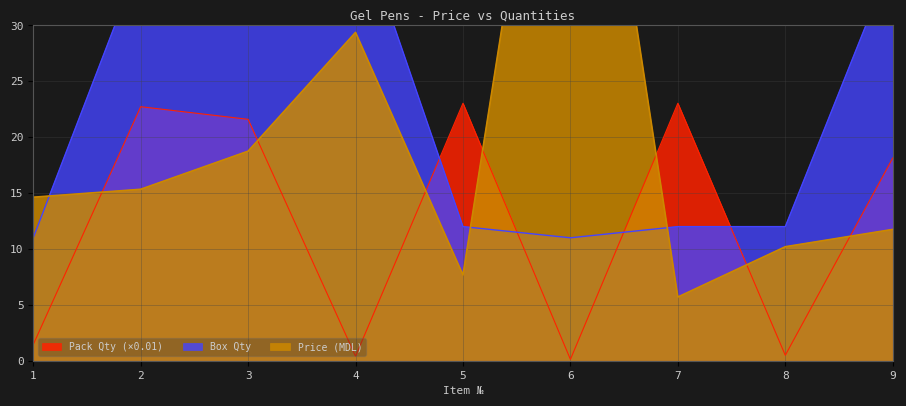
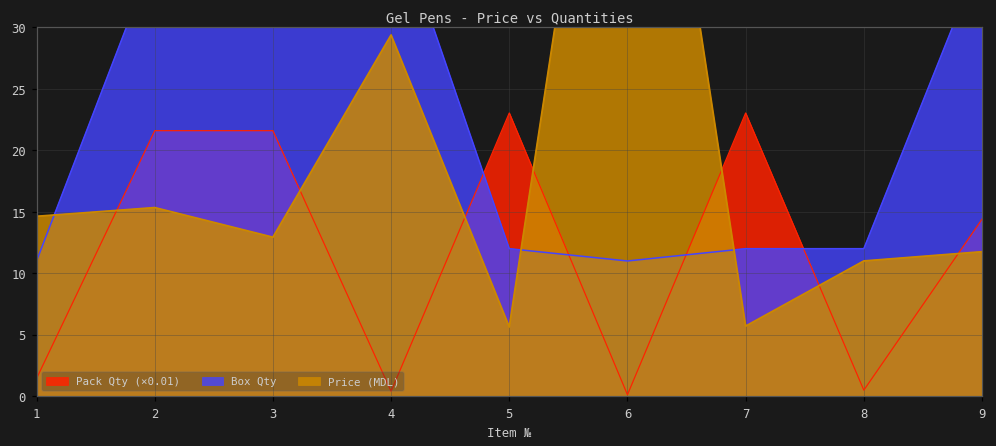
  {
    "Pack Qty (×0.01)": {
      "1": 1.4,
-     "2": 22.7,
+     "2": 21.6,
      "3": 21.6,
      "4": 0.4,
      "5": 23.0,
      "6": 0.1,
      "7": 23.0,
      "8": 0.5,
-     "9": 18.1
+     "9": 14.4
    },
    "Box Qty": {
      "1": 11.0,
      "5": 12.0,
      "6": 11.0,
      "7": 12.0,
      "8": 12.0
    },
    "Price (MDL)": {
      "1": 14.6,
      "2": 15.3,
-     "3": 18.8,
+     "3": 12.9,
      "4": 29.4,
-     "5": 7.7,
+     "5": 5.6,
      "7": 5.7,
-     "8": 10.2,
+     "8": 11.0,
      "9": 11.8
    }
  }
